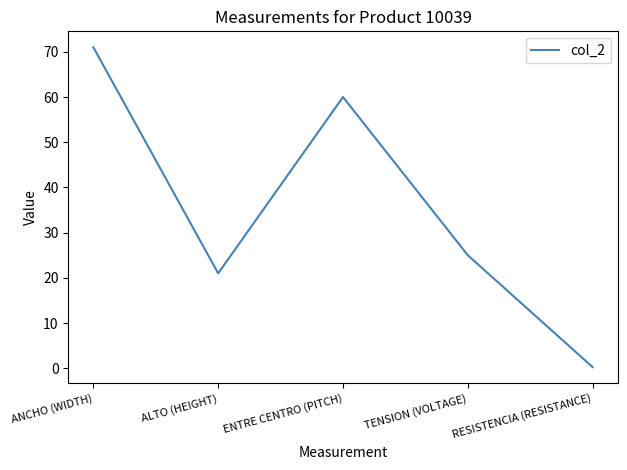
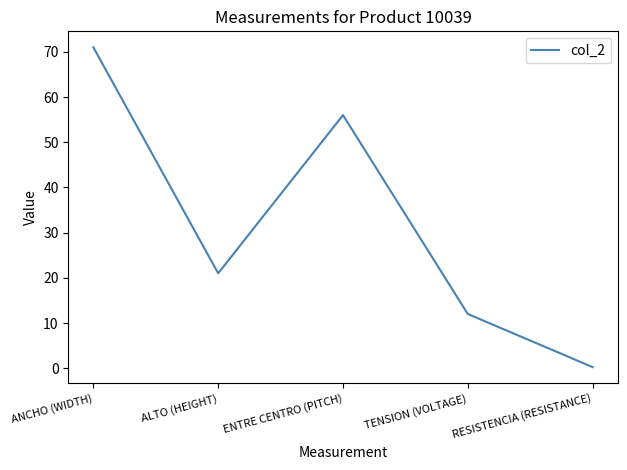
  {
    "ANCHO (WIDTH)": 71,
    "ALTO (HEIGHT)": 21,
-   "ENTRE CENTRO (PITCH)": 60,
-   "TENSION (VOLTAGE)": 25,
+   "ENTRE CENTRO (PITCH)": 56,
+   "TENSION (VOLTAGE)": 12,
    "RESISTENCIA (RESISTANCE)": 0
  }
